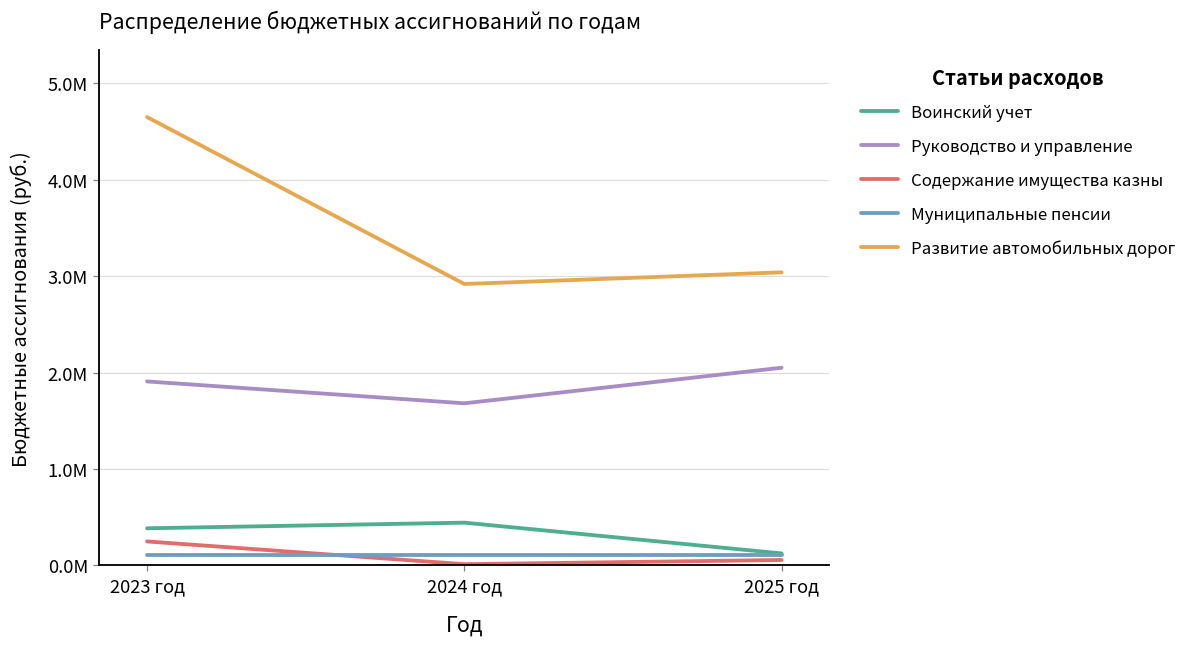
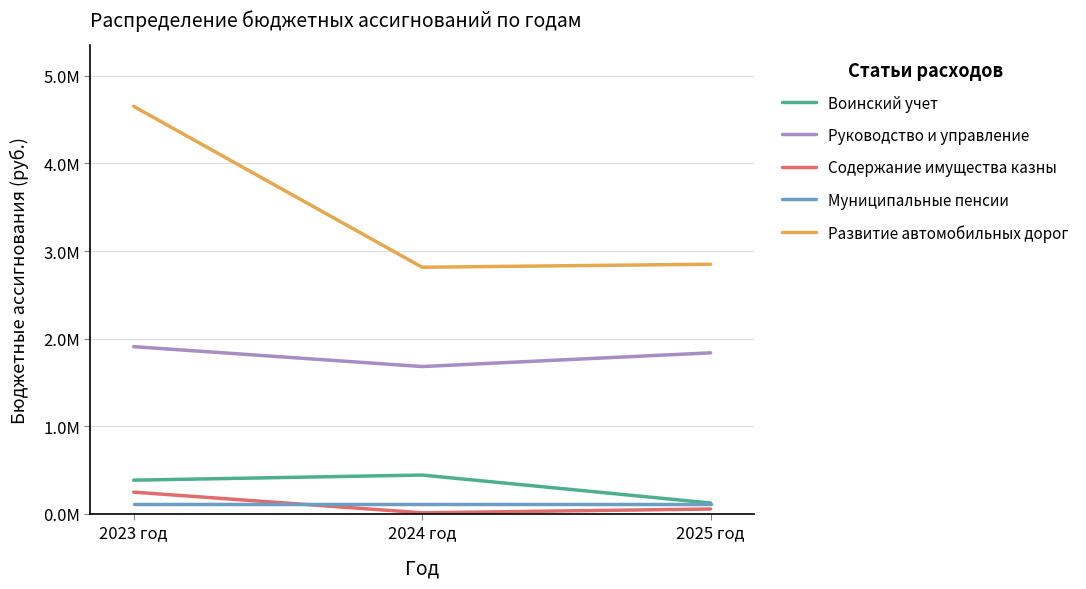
  {
    "Воинский учет": {
      "2023 год": 400000,
      "2024 год": 400000
    },
    "Руководство и управление": {
      "2023 год": 1900000,
      "2024 год": 1700000,
-     "2025 год": 2100000
+     "2025 год": 1800000
    },
    "Содержание имущества казны": {
      "2023 год": 200000,
      "2024 год": 0,
      "2025 год": 100000
    },
    "Муниципальные пенсии": {
      "2023 год": 100000,
      "2024 год": 100000
    },
    "Развитие автомобильных дорог": {
      "2023 год": 4700000,
-     "2024 год": 2900000,
-     "2025 год": 3000000
+     "2024 год": 2800000,
+     "2025 год": 2800000
    }
  }
